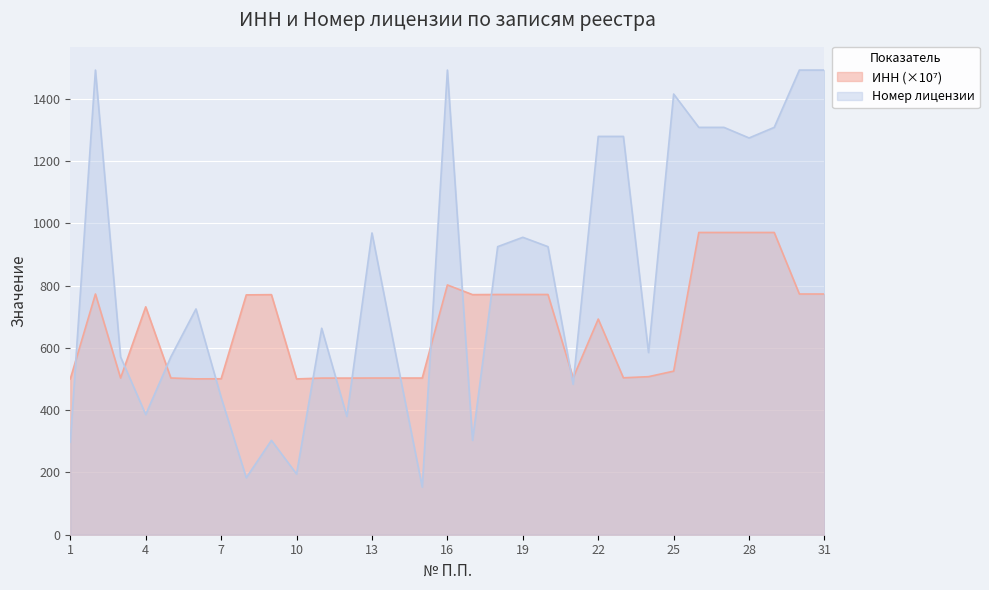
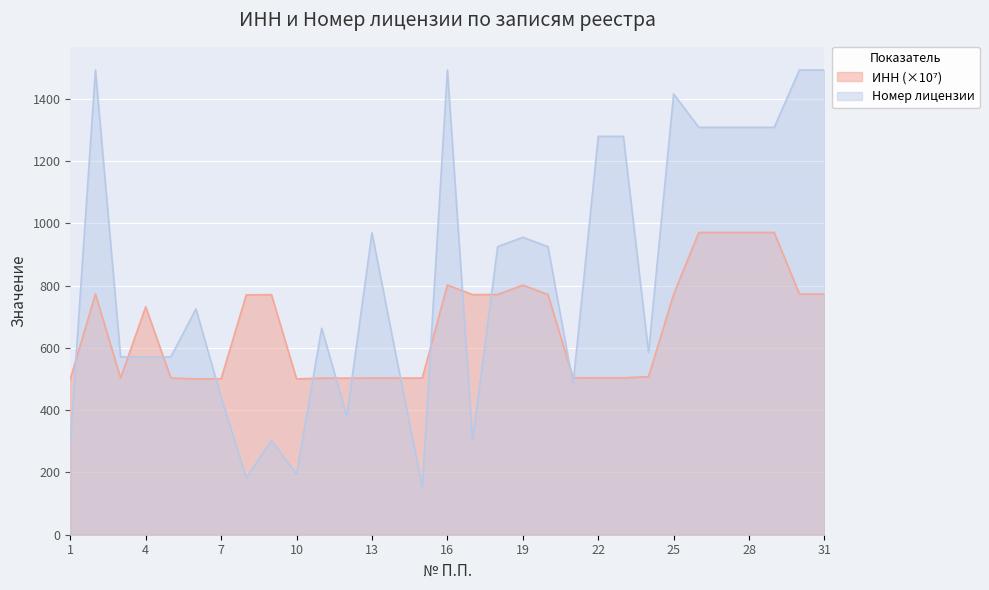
  {
    "ИНН (×10⁷)": {
      "1": 500,
      "4": 730,
      "7": 500,
      "10": 500,
      "13": 500,
      "16": 800,
-     "19": 770,
-     "22": 690,
-     "25": 530,
+     "19": 800,
+     "22": 500,
+     "25": 770,
      "28": 970,
      "31": 770
    },
    "Номер лицензии": {
      "1": 300,
-     "4": 390,
+     "4": 570,
      "7": 440,
      "10": 200,
      "13": 970,
      "16": 1490,
      "19": 960,
      "22": 1280,
      "25": 1420,
-     "28": 1270,
+     "28": 1310,
      "31": 1490
    }
  }
